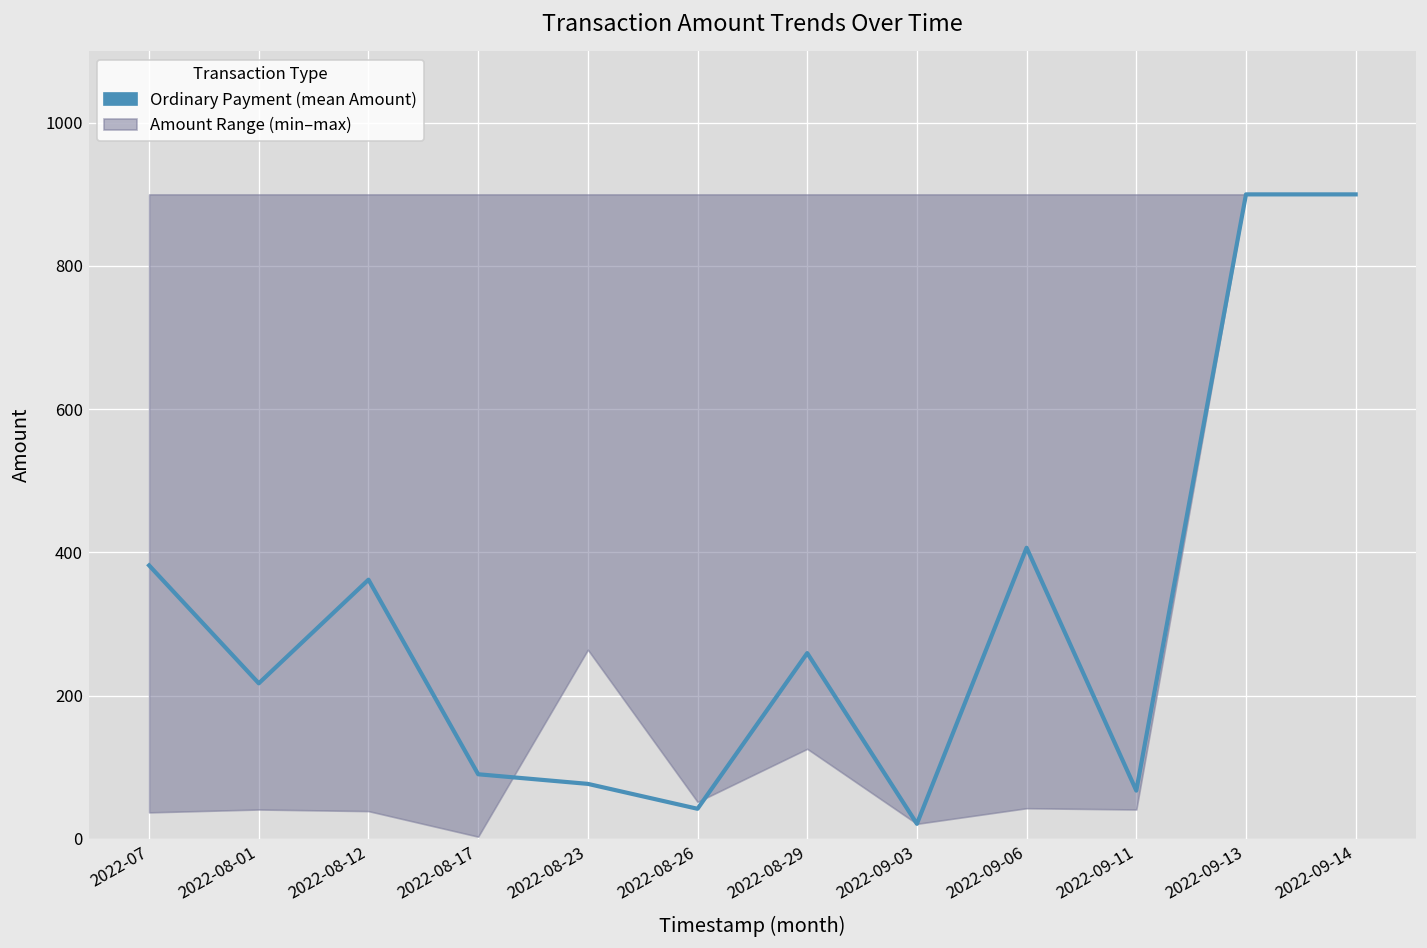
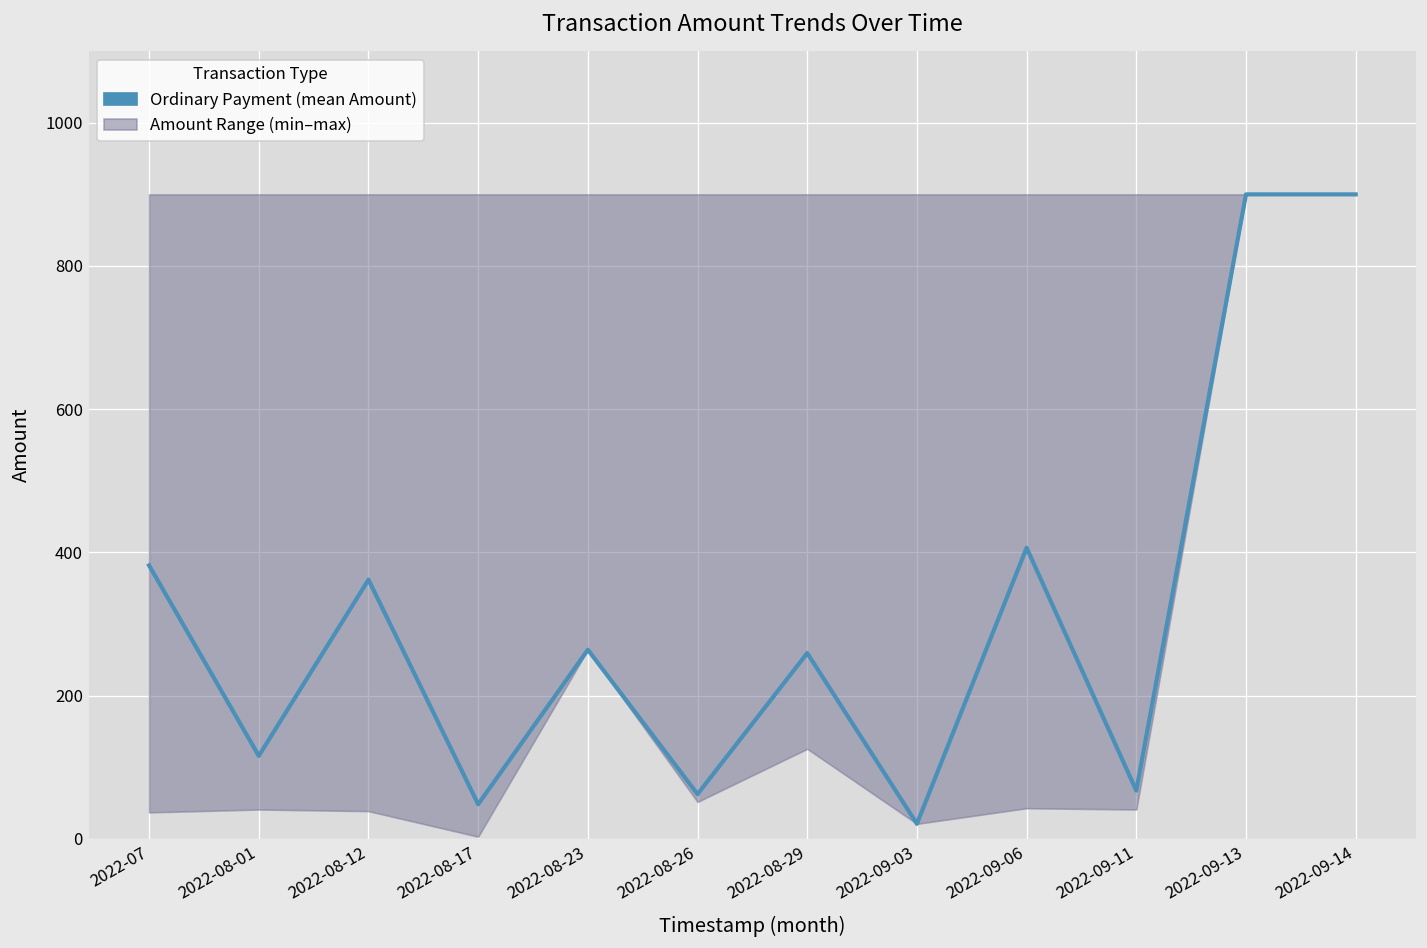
  {
    "Ordinary Payment (mean Amount)": {
      "2022-07": 380,
-     "2022-08-01": 220,
+     "2022-08-01": 120,
      "2022-08-12": 360,
-     "2022-08-17": 90,
-     "2022-08-23": 80,
-     "2022-08-26": 40,
+     "2022-08-17": 50,
+     "2022-08-23": 260,
+     "2022-08-26": 60,
      "2022-08-29": 260,
      "2022-09-03": 20,
      "2022-09-06": 410,
      "2022-09-11": 70
    }
  }
